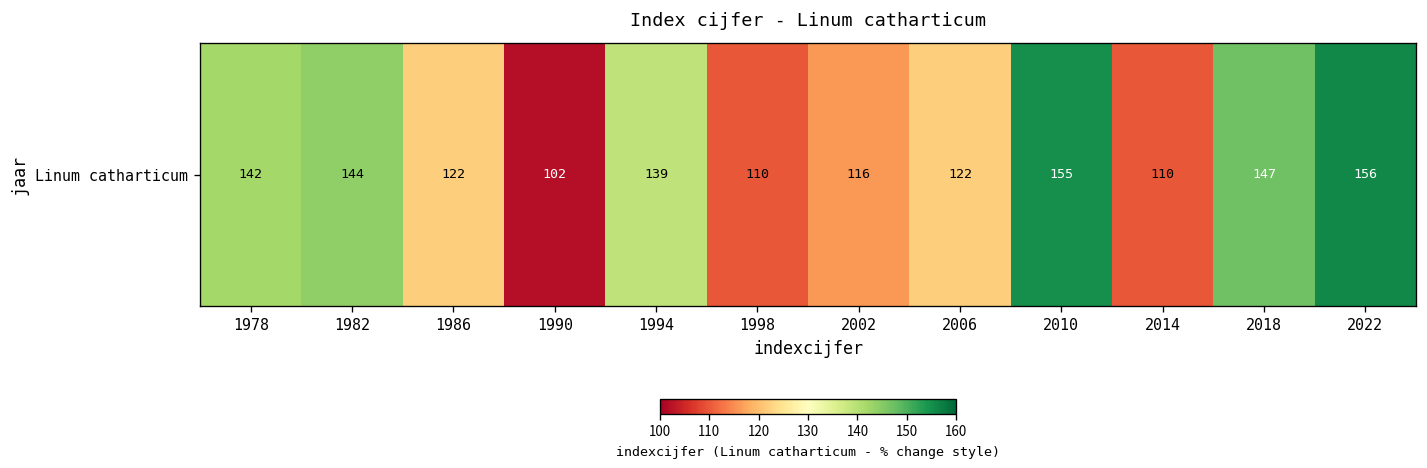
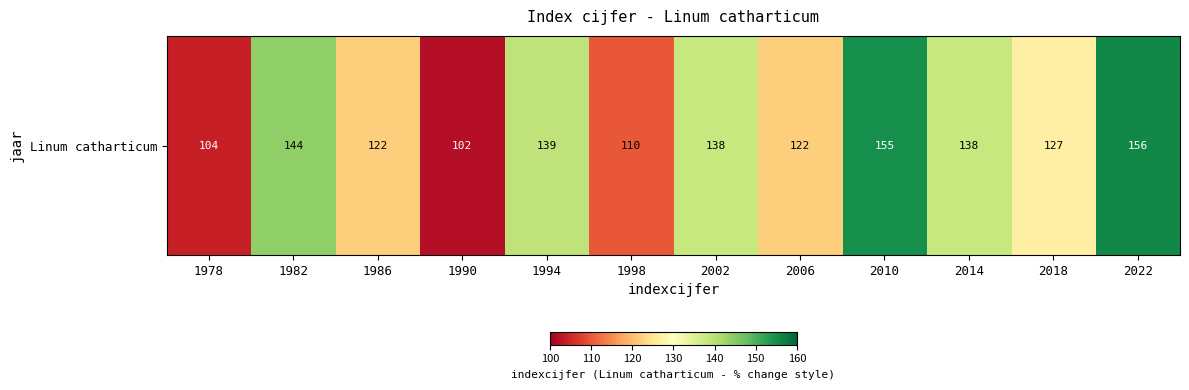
  {
    "Linum catharticum": {
-     "1978": 142,
+     "1978": 104,
      "1982": 144,
      "1986": 122,
      "1990": 102,
      "1994": 139,
      "1998": 110,
-     "2002": 116,
+     "2002": 138,
      "2006": 122,
      "2010": 155,
-     "2014": 110,
-     "2018": 147,
+     "2014": 138,
+     "2018": 127,
      "2022": 156
    }
  }
